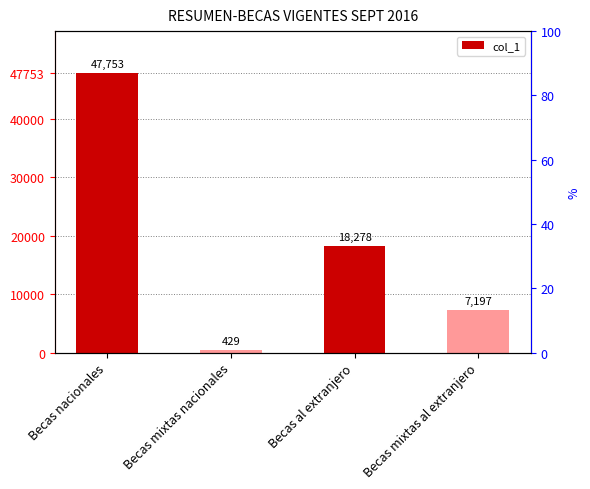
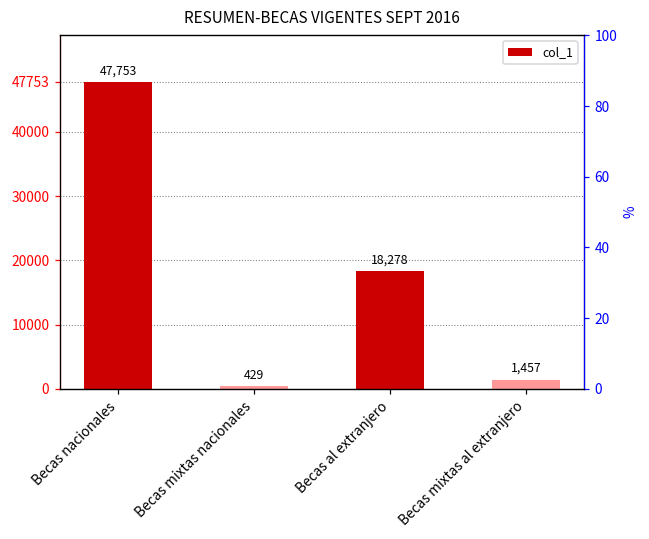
  {
    "Becas nacionales": "47,753",
    "Becas mixtas nacionales": "429",
    "Becas al extranjero": "18,278",
-   "Becas mixtas al extranjero": "7,197"
+   "Becas mixtas al extranjero": "1,457"
  }
